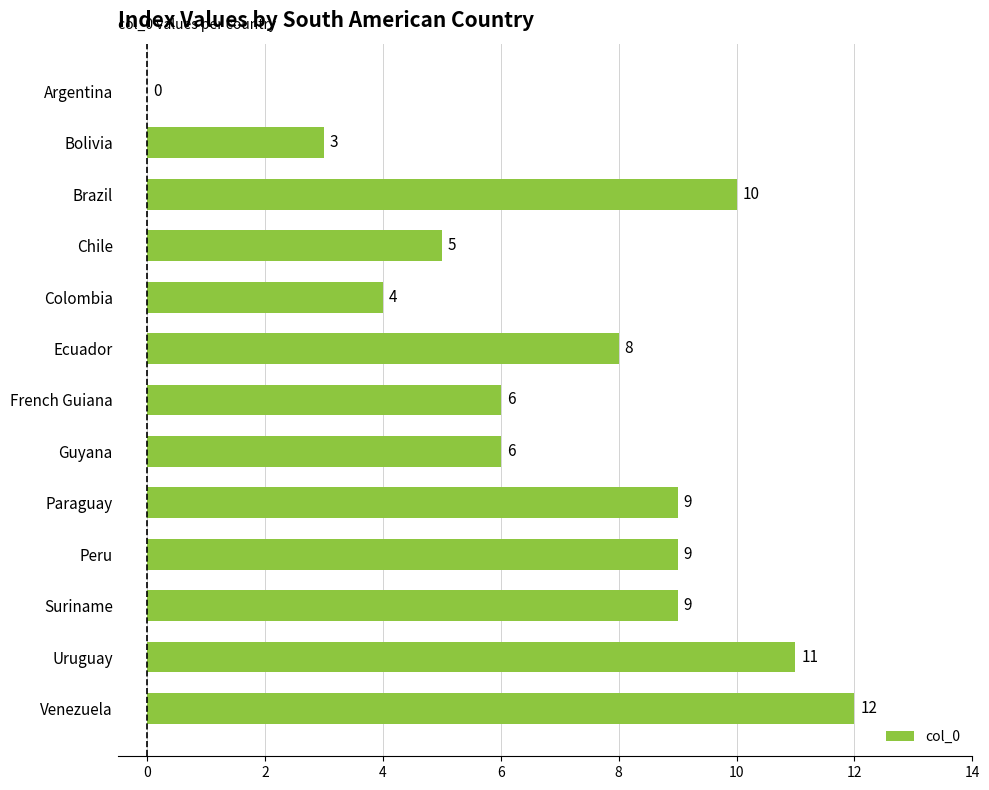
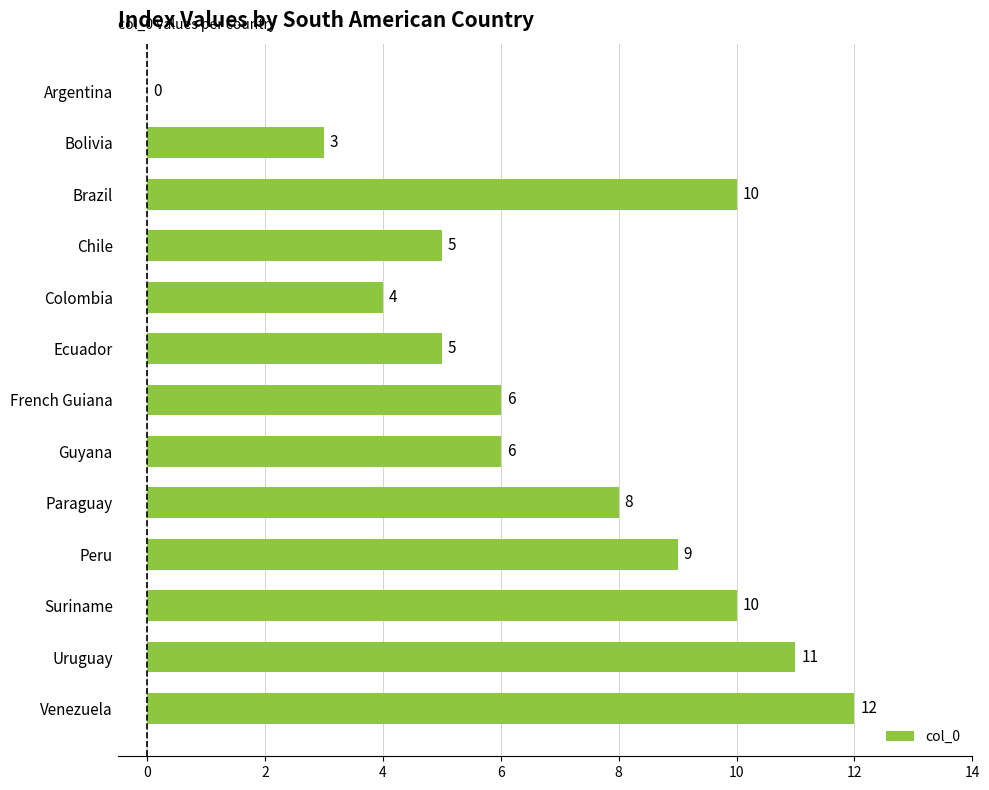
  {
    "Argentina": 0,
    "Bolivia": 3,
    "Brazil": 10,
    "Chile": 5,
    "Colombia": 4,
-   "Ecuador": 8,
+   "Ecuador": 5,
    "French Guiana": 6,
    "Guyana": 6,
-   "Paraguay": 9,
+   "Paraguay": 8,
    "Peru": 9,
-   "Suriname": 9,
+   "Suriname": 10,
    "Uruguay": 11,
    "Venezuela": 12
  }
